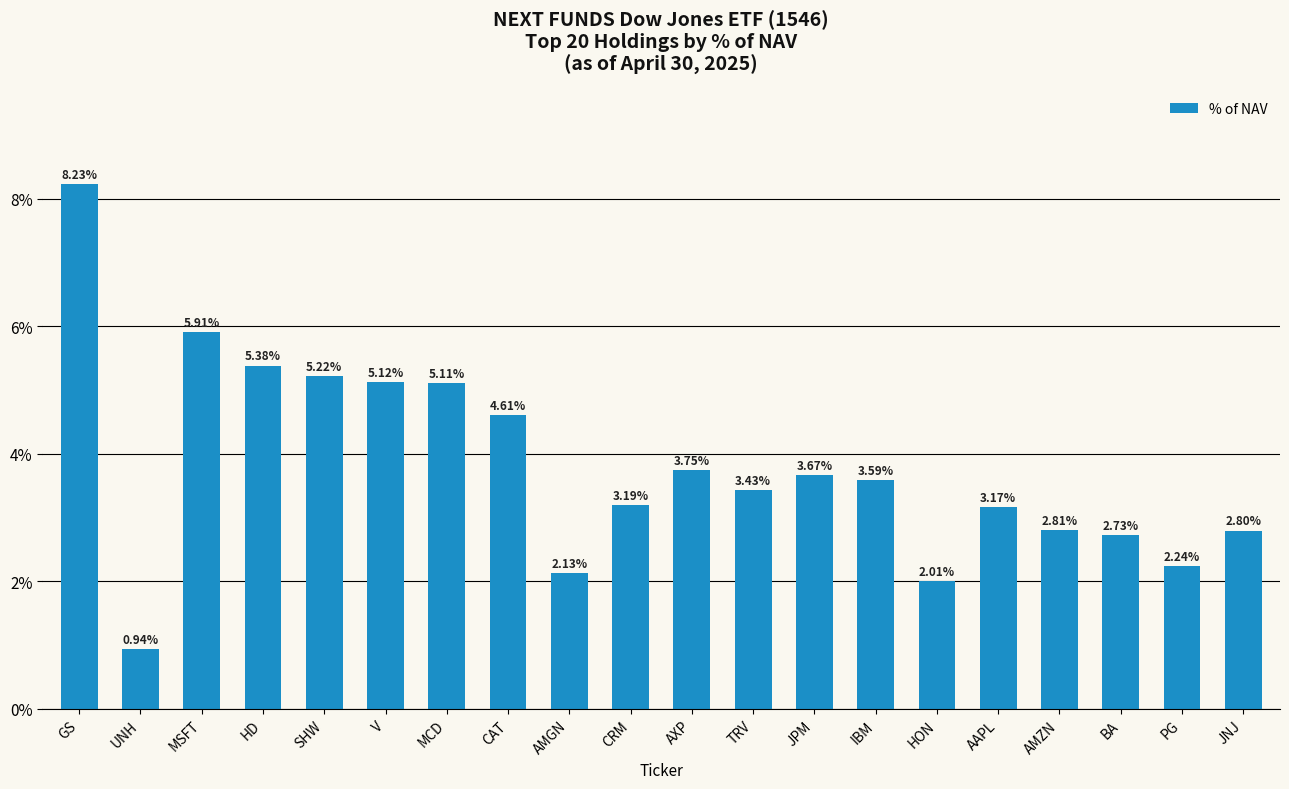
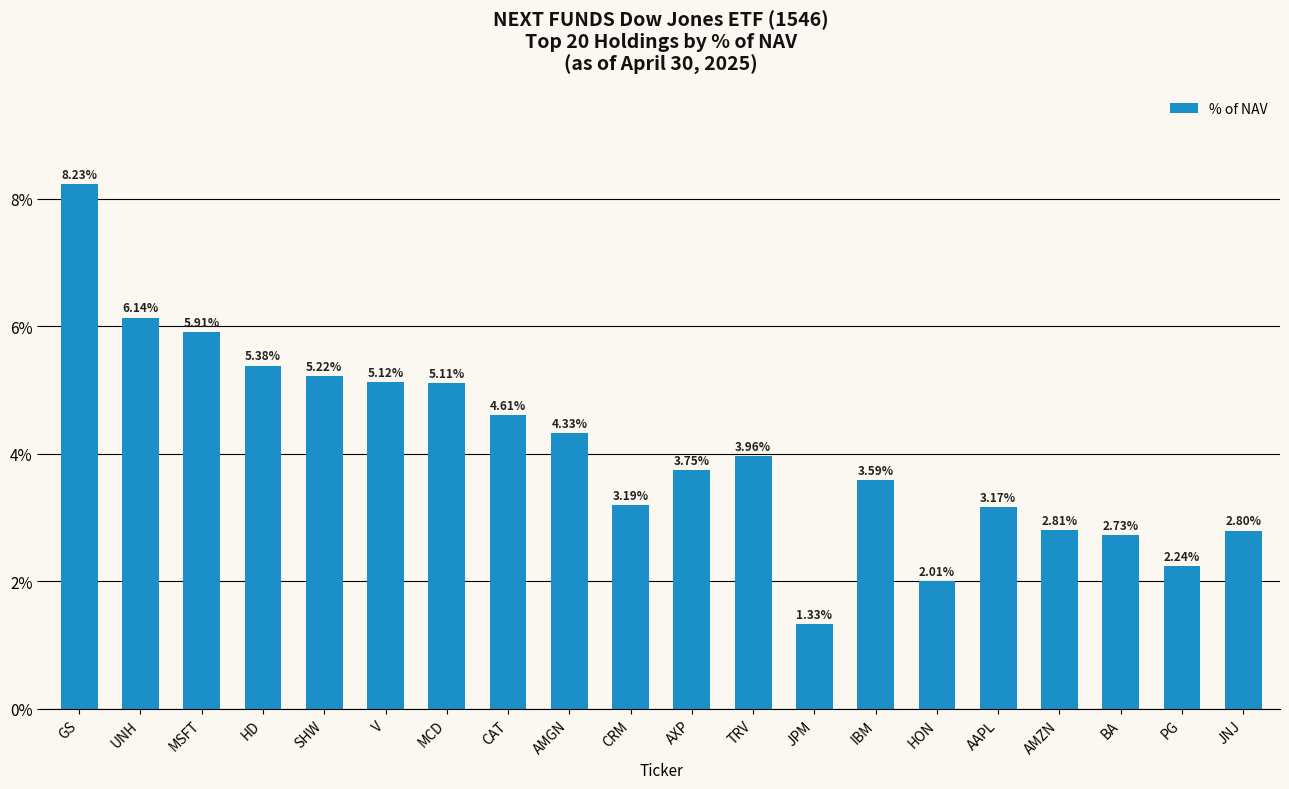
  {
    "GS": "8.23%",
-   "UNH": "0.94%",
+   "UNH": "6.14%",
    "MSFT": "5.91%",
    "HD": "5.38%",
    "SHW": "5.22%",
    "V": "5.12%",
    "MCD": "5.11%",
    "CAT": "4.61%",
-   "AMGN": "2.13%",
+   "AMGN": "4.33%",
    "CRM": "3.19%",
    "AXP": "3.75%",
-   "TRV": "3.43%",
-   "JPM": "3.67%",
+   "TRV": "3.96%",
+   "JPM": "1.33%",
    "IBM": "3.59%",
    "HON": "2.01%",
    "AAPL": "3.17%",
    "AMZN": "2.81%",
    "BA": "2.73%",
    "PG": "2.24%",
    "JNJ": "2.80%"
  }
